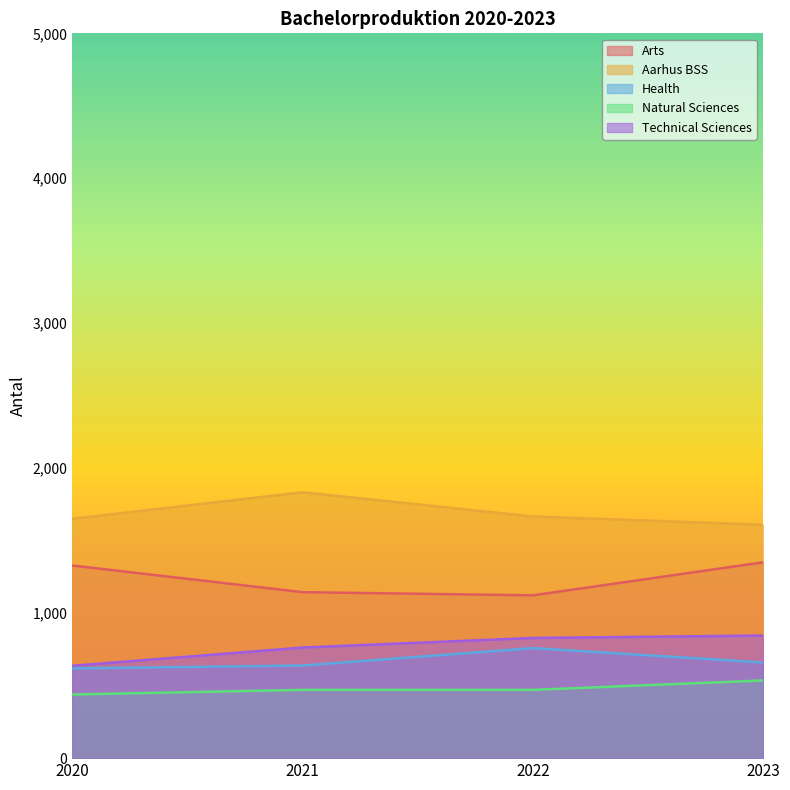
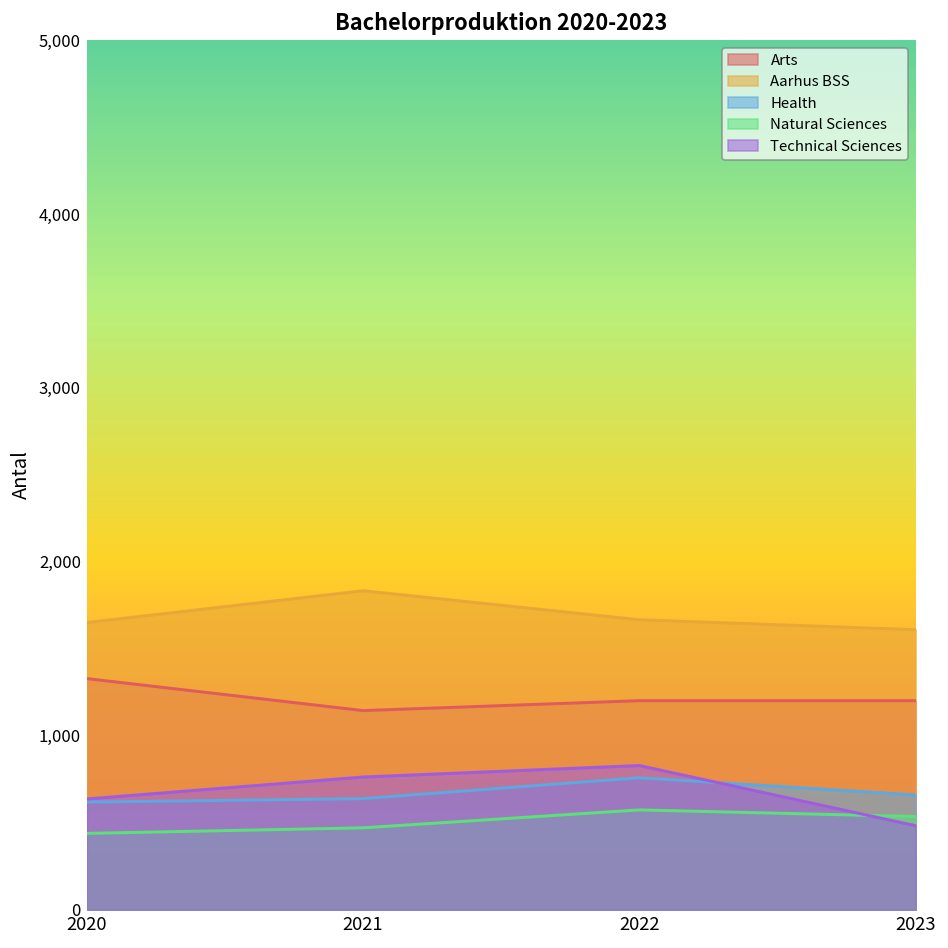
  {
    "Arts": {
      "2020": "1,330",
      "2021": "1,150",
-     "2022": "1,120",
-     "2023": "1,350"
+     "2022": "1,200",
+     "2023": "1,200"
    },
    "Aarhus BSS": {
      "2020": "1,650",
      "2021": "1,830",
      "2022": "1,670",
      "2023": "1,610"
    },
    "Health": {
      "2020": "620",
      "2021": "640",
      "2022": "760",
      "2023": "660"
    },
    "Natural Sciences": {
      "2020": "440",
      "2021": "470",
-     "2022": "470",
+     "2022": "570",
      "2023": "540"
    },
    "Technical Sciences": {
      "2020": "640",
      "2021": "760",
      "2022": "830",
-     "2023": "850"
+     "2023": "480"
    }
  }
